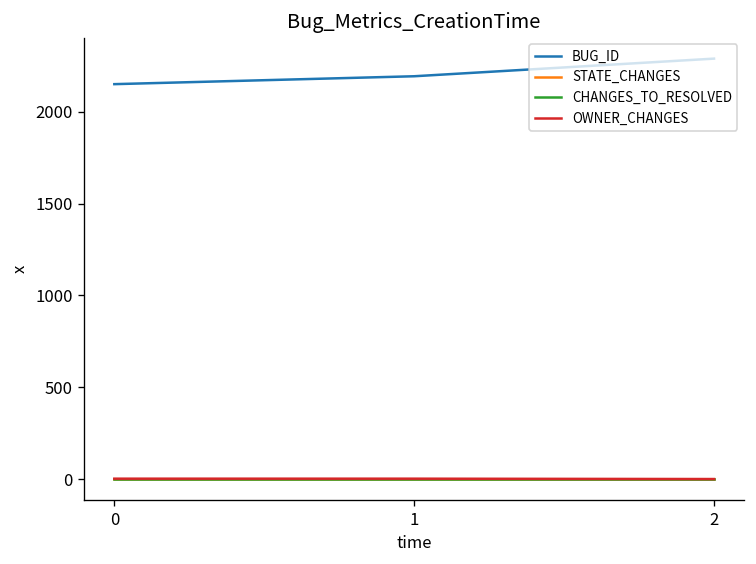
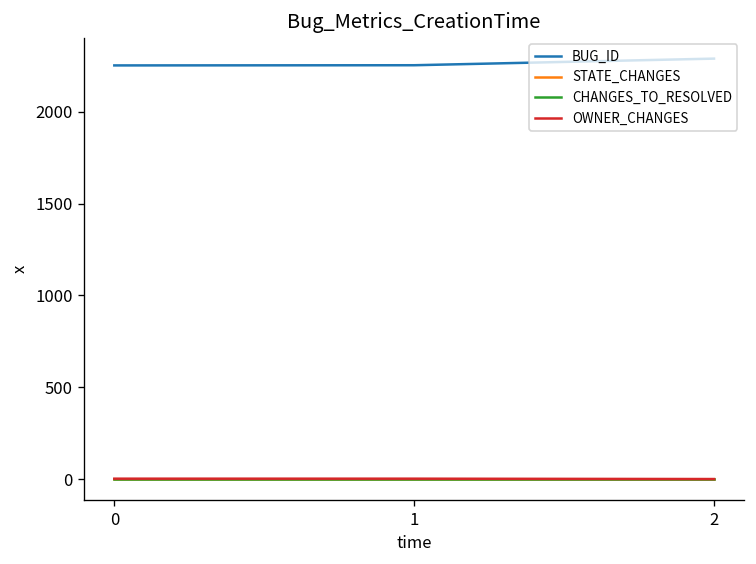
  {
    "BUG_ID": {
-     "0": 2150,
-     "1": 2190
+     "0": 2250,
+     "1": 2250
    },
    "OWNER_CHANGES": {
      "0": 0,
      "1": 0,
      "2": 0
    }
  }
